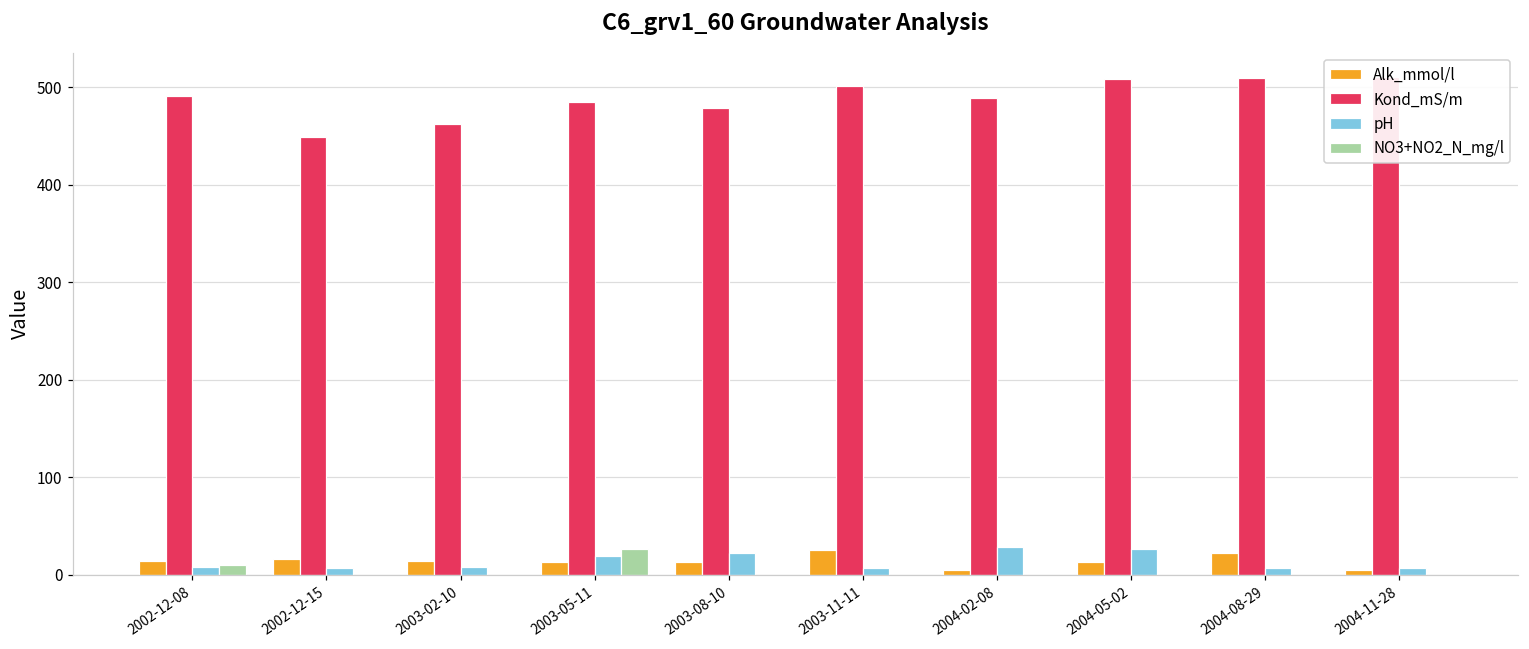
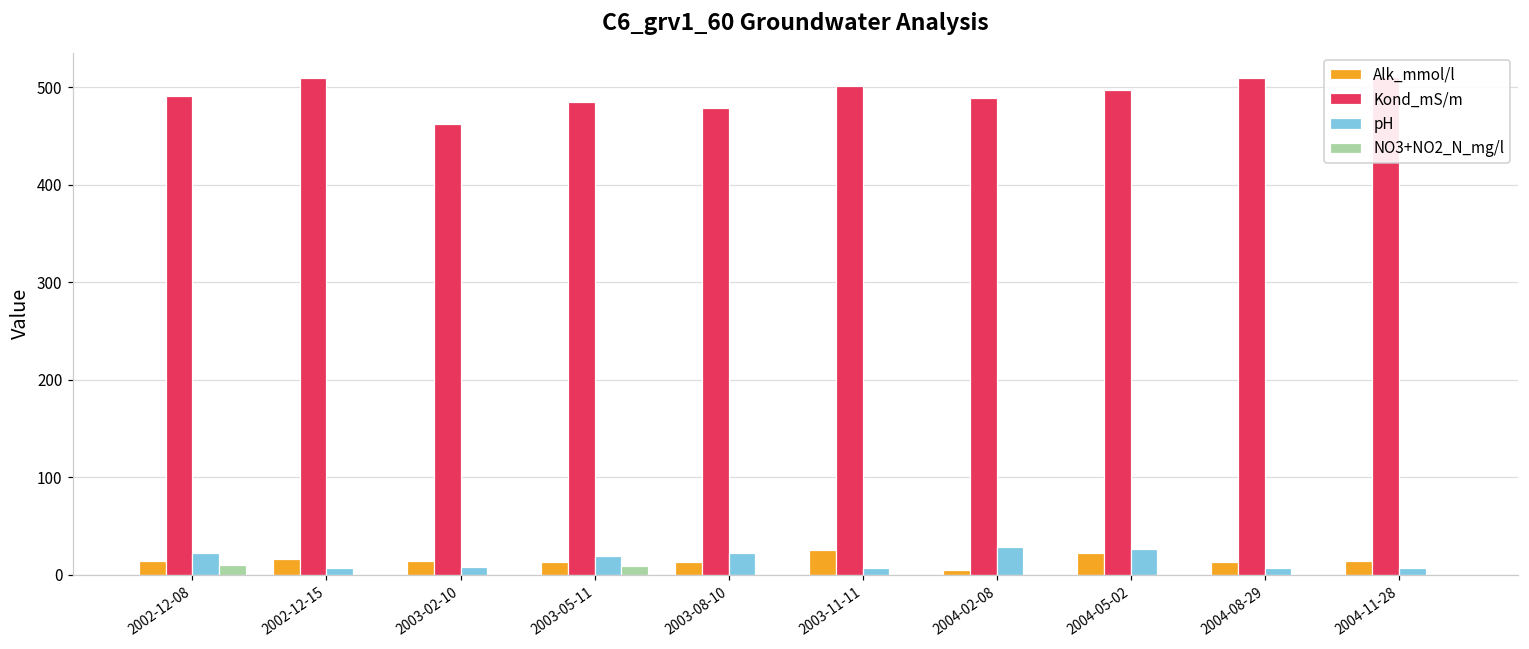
  {
    "Alk_mmol/l": {
      "2002-12-08": 10,
      "2002-12-15": 20,
      "2003-02-10": 10,
      "2003-05-11": 10,
      "2003-08-10": 10,
      "2003-11-11": 30,
      "2004-02-08": 0,
-     "2004-05-02": 10,
-     "2004-08-29": 20,
-     "2004-11-28": 0
+     "2004-05-02": 20,
+     "2004-08-29": 10,
+     "2004-11-28": 10
    },
    "Kond_mS/m": {
      "2002-12-08": 490,
-     "2002-12-15": 450,
+     "2002-12-15": 510,
      "2003-02-10": 460,
      "2003-05-11": 490,
      "2003-08-10": 480,
      "2003-11-11": 500,
      "2004-02-08": 490,
-     "2004-05-02": 510,
+     "2004-05-02": 500,
      "2004-08-29": 510
    },
    "pH": {
-     "2002-12-08": 10,
+     "2002-12-08": 20,
      "2002-12-15": 10,
      "2003-02-10": 10,
      "2003-05-11": 20,
      "2003-08-10": 20,
      "2003-11-11": 10,
      "2004-02-08": 30,
      "2004-05-02": 30,
      "2004-08-29": 10,
      "2004-11-28": 10
    },
    "NO3+NO2_N_mg/l": {
      "2002-12-08": 10,
-     "2003-05-11": 30,
+     "2003-05-11": 10,
      "2003-11-11": 0,
      "2004-02-08": 0
    }
  }
